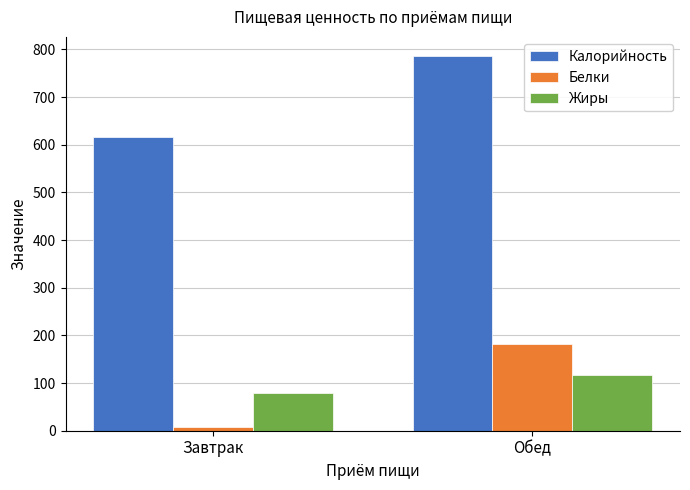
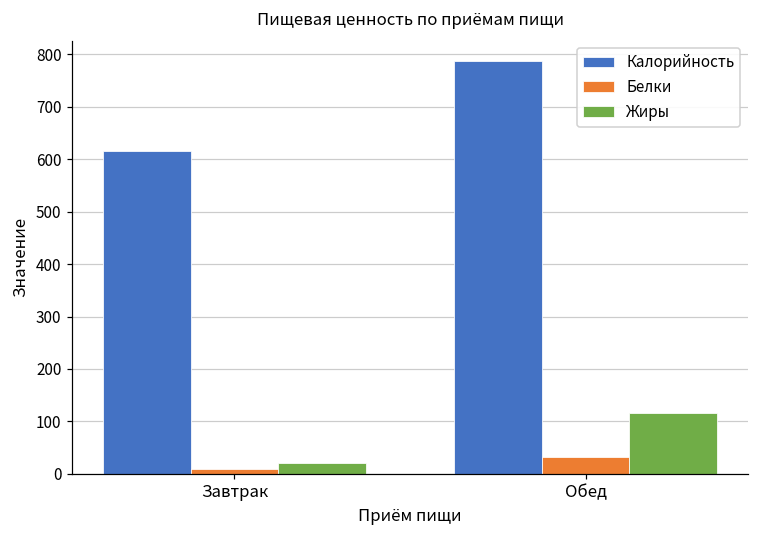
  {
    "Калорийность": {
      "Завтрак": 620,
      "Обед": 790
    },
    "Белки": {
      "Завтрак": 10,
-     "Обед": 180
+     "Обед": 30
    },
    "Жиры": {
-     "Завтрак": 80,
+     "Завтрак": 20,
      "Обед": 120
    }
  }
